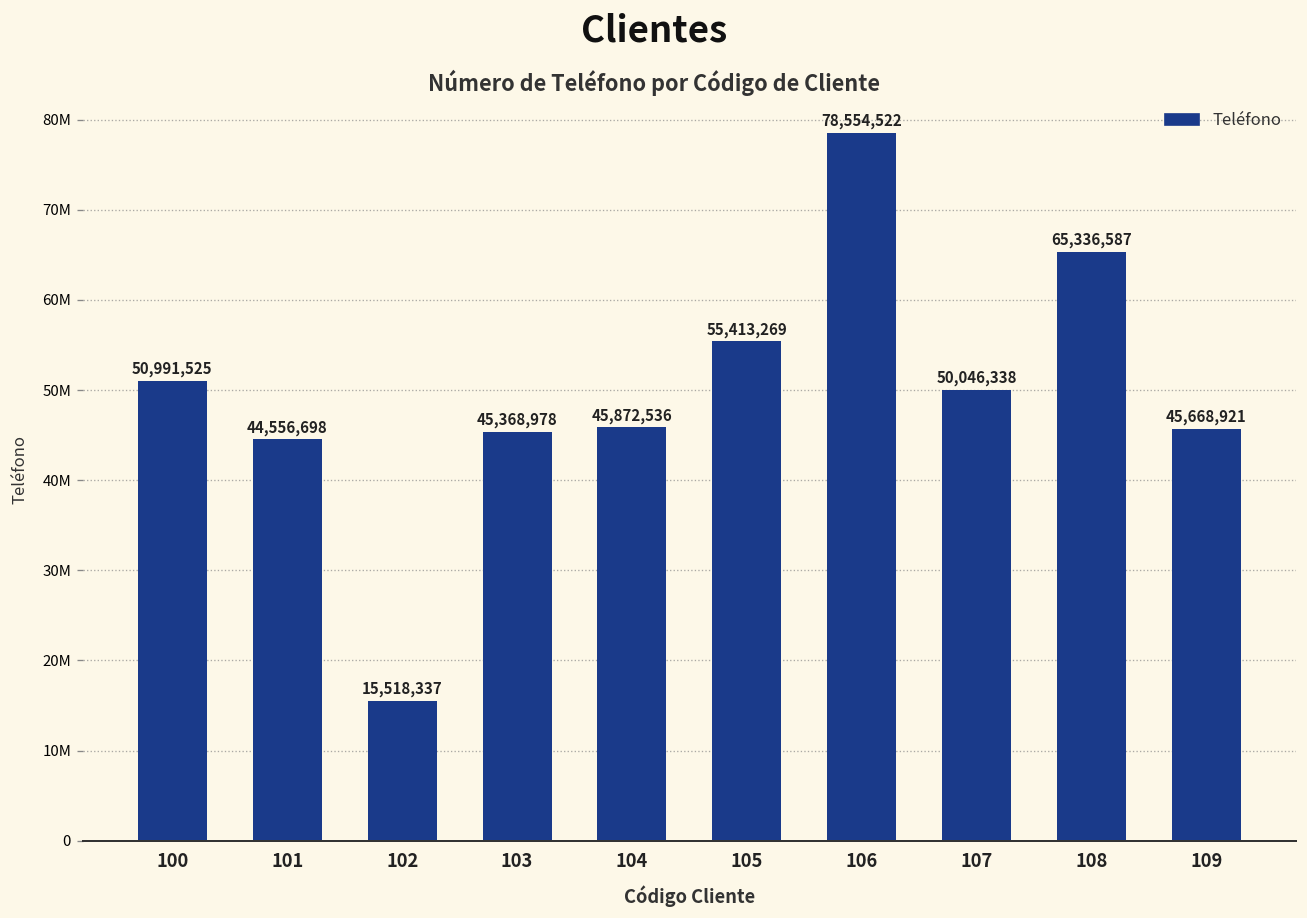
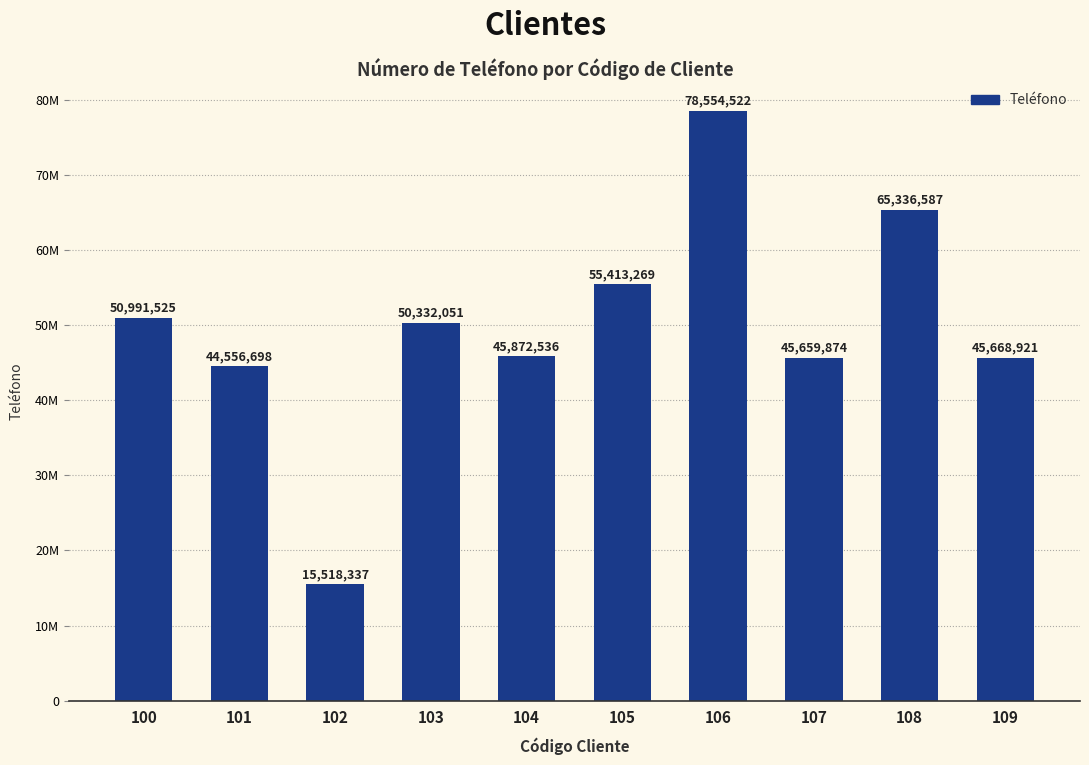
  {
    "100": "50,991,525",
    "101": "44,556,698",
    "102": "15,518,337",
-   "103": "45,368,978",
+   "103": "50,332,051",
    "104": "45,872,536",
    "105": "55,413,269",
    "106": "78,554,522",
-   "107": "50,046,338",
+   "107": "45,659,874",
    "108": "65,336,587",
    "109": "45,668,921"
  }
